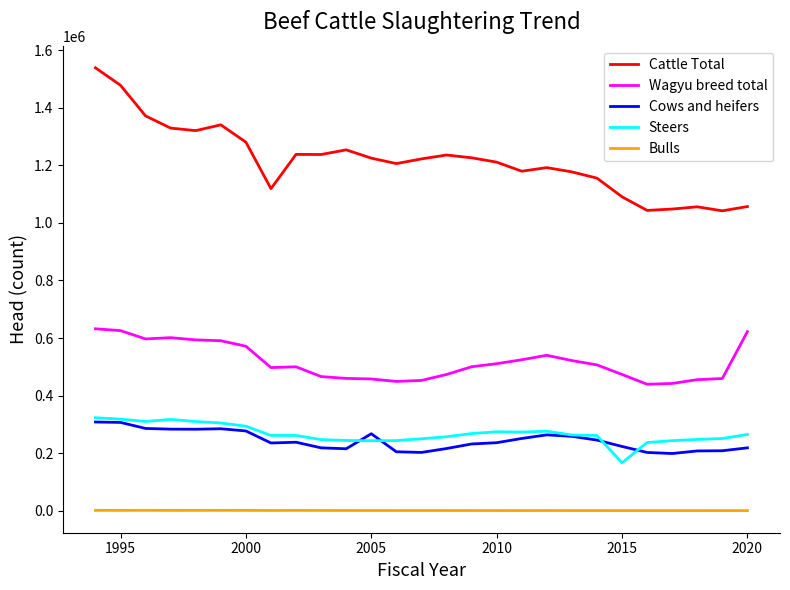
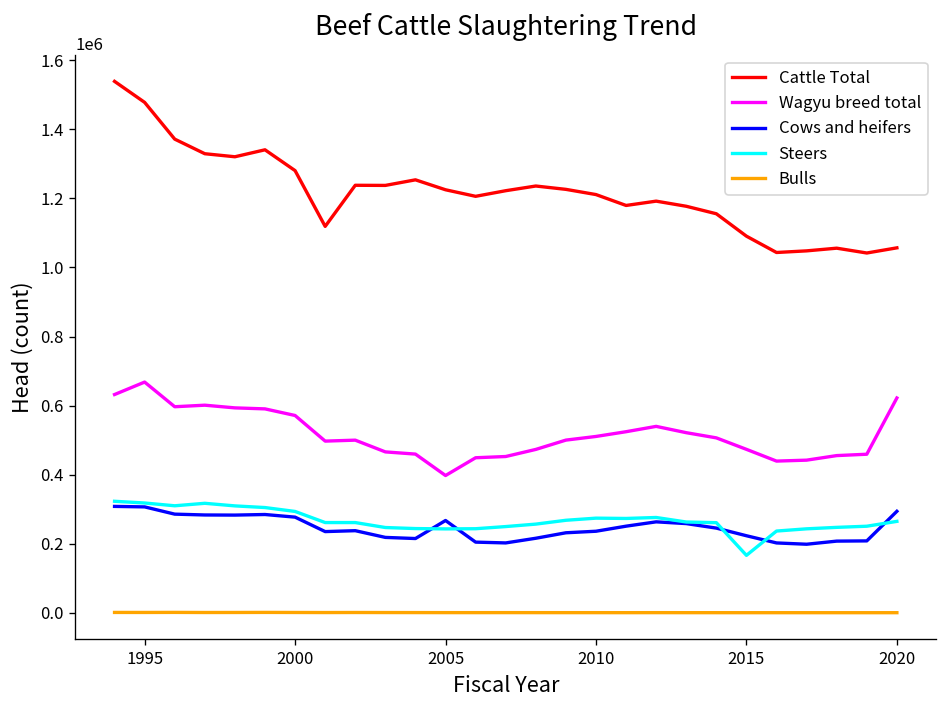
  {
    "Cattle Total": {
      "1995": 1480000,
      "2000": 1280000,
      "2005": 1230000,
      "2010": 1210000,
      "2015": 1090000,
      "2020": 1060000
    },
    "Wagyu breed total": {
-     "1995": 630000,
+     "1995": 670000,
      "2000": 570000,
-     "2005": 460000,
+     "2005": 400000,
      "2010": 510000,
      "2015": 470000,
      "2020": 620000
    },
    "Cows and heifers": {
      "1995": 310000,
      "2000": 280000,
      "2005": 270000,
      "2010": 240000,
      "2015": 220000,
-     "2020": 220000
+     "2020": 290000
    },
    "Steers": {
      "1995": 320000,
      "2000": 290000,
      "2005": 240000,
      "2010": 270000,
      "2015": 170000,
      "2020": 260000
    },
    "Bulls": {
      "1995": 0,
      "2000": 0,
      "2005": 0,
      "2010": 0,
      "2015": 0,
      "2020": 0
    }
  }
